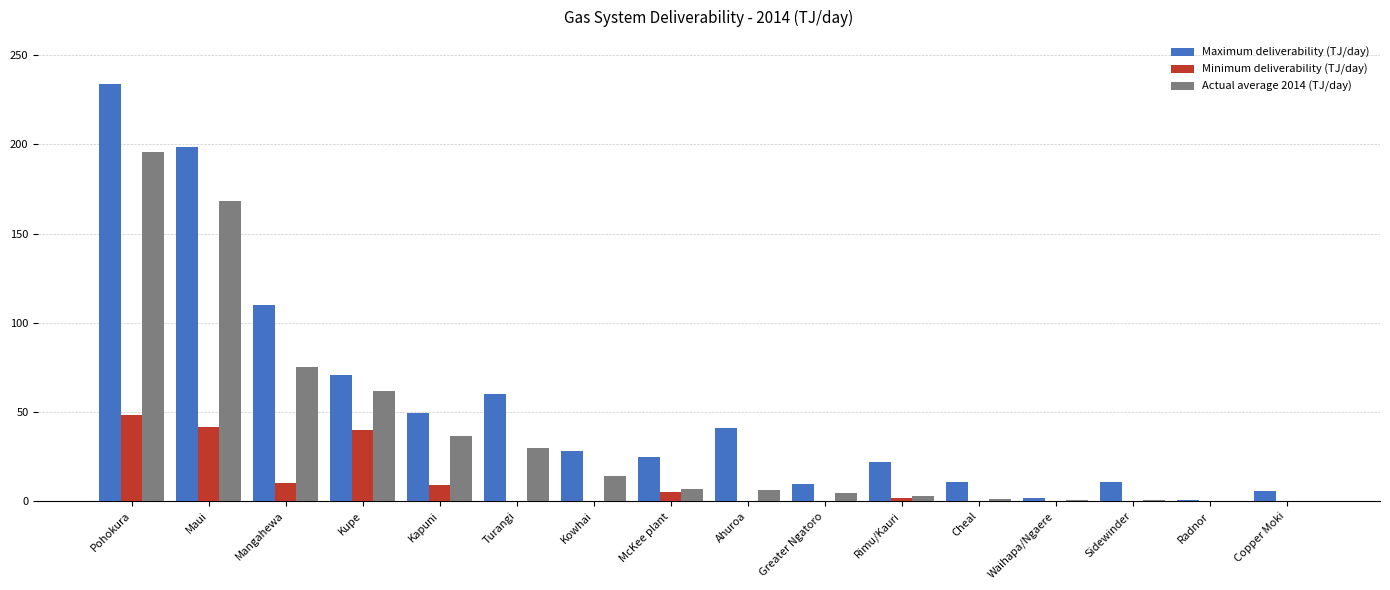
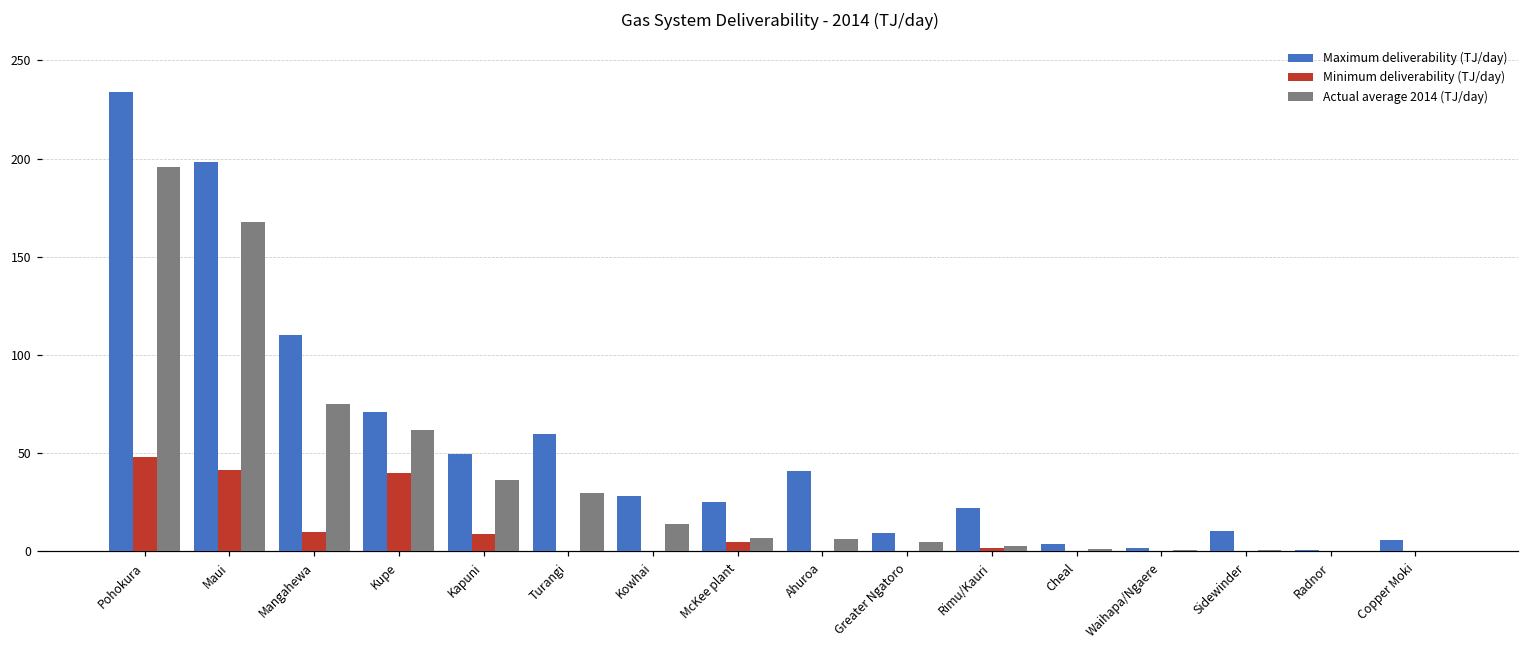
  {
    "Maximum deliverability (TJ/day)": {
      "Pohokura": 234,
      "Maui": 198,
      "Mangahewa": 110,
      "Kupe": 71,
      "Kapuni": 50,
      "Turangi": 60,
      "Kowhai": 28,
      "McKee plant": 25,
      "Ahuroa": 41,
      "Greater Ngatoro": 10,
      "Rimu/Kauri": 22,
-     "Cheal": 11,
+     "Cheal": 4,
      "Waihapa/Ngaere": 2,
      "Sidewinder": 11,
      "Copper Moki": 6
    },
    "Minimum deliverability (TJ/day)": {
      "Pohokura": 48,
      "Maui": 42,
      "Mangahewa": 10,
      "Kupe": 40,
      "Kapuni": 9,
      "Turangi": 0,
      "Kowhai": 0,
      "McKee plant": 5,
      "Ahuroa": 0,
      "Greater Ngatoro": 0,
      "Rimu/Kauri": 2,
      "Cheal": 0,
      "Sidewinder": 0,
      "Radnor": 0
    },
    "Actual average 2014 (TJ/day)": {
      "Pohokura": 196,
      "Maui": 168,
      "Mangahewa": 75,
      "Kupe": 62,
      "Kapuni": 37,
      "Turangi": 30,
      "Kowhai": 14,
      "McKee plant": 7,
      "Ahuroa": 7,
      "Greater Ngatoro": 5,
      "Rimu/Kauri": 3
    }
  }
